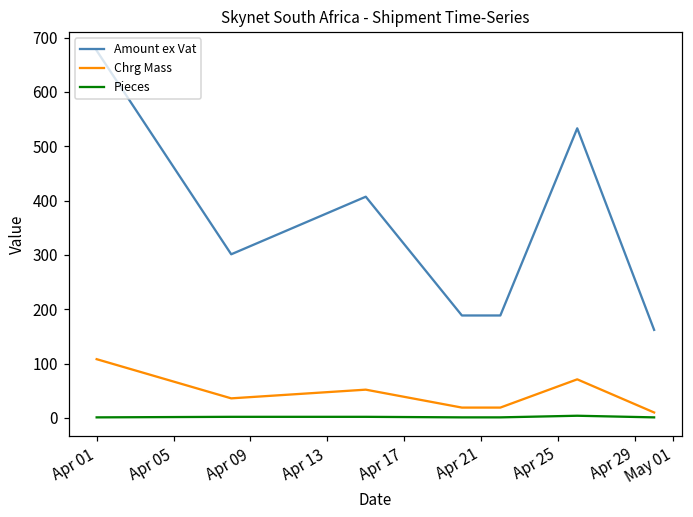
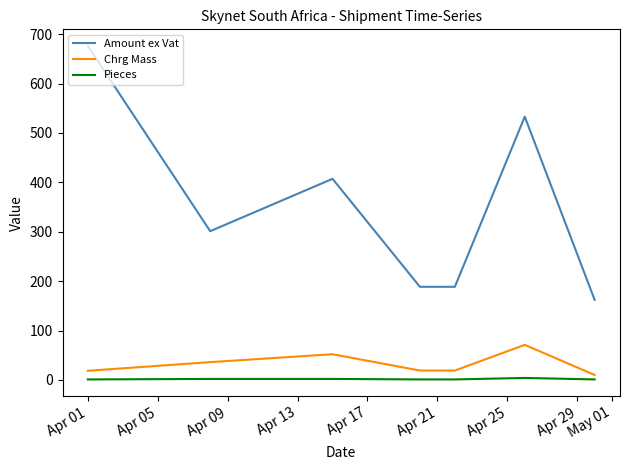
  {
    "Chrg Mass": {
-     "Apr 01": 110
+     "Apr 01": 20
    },
    "Pieces": {
      "Apr 01": 0
    }
  }
